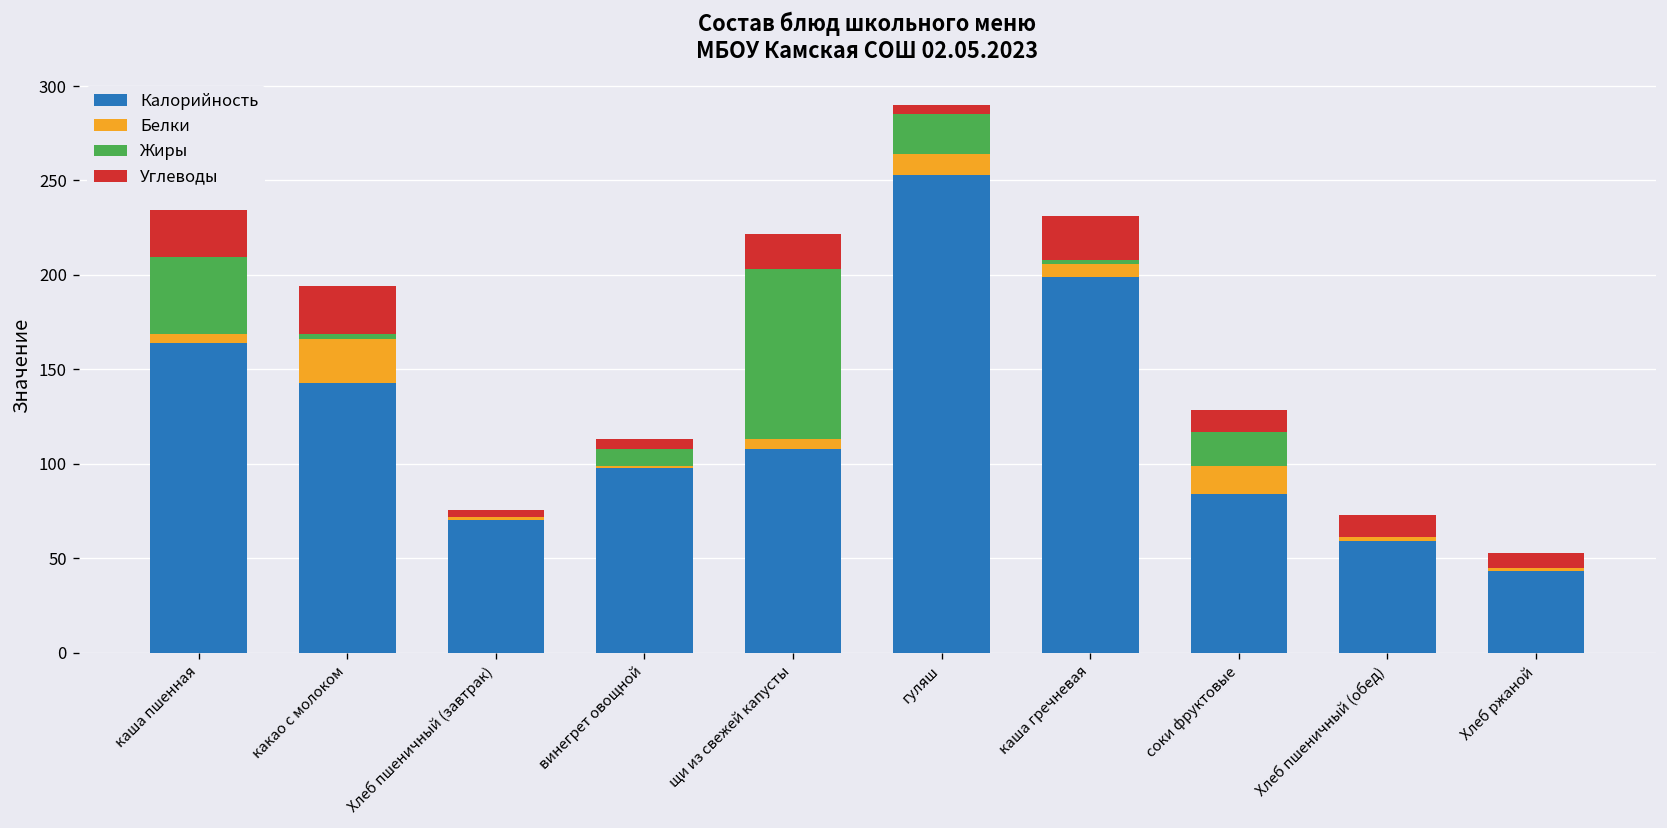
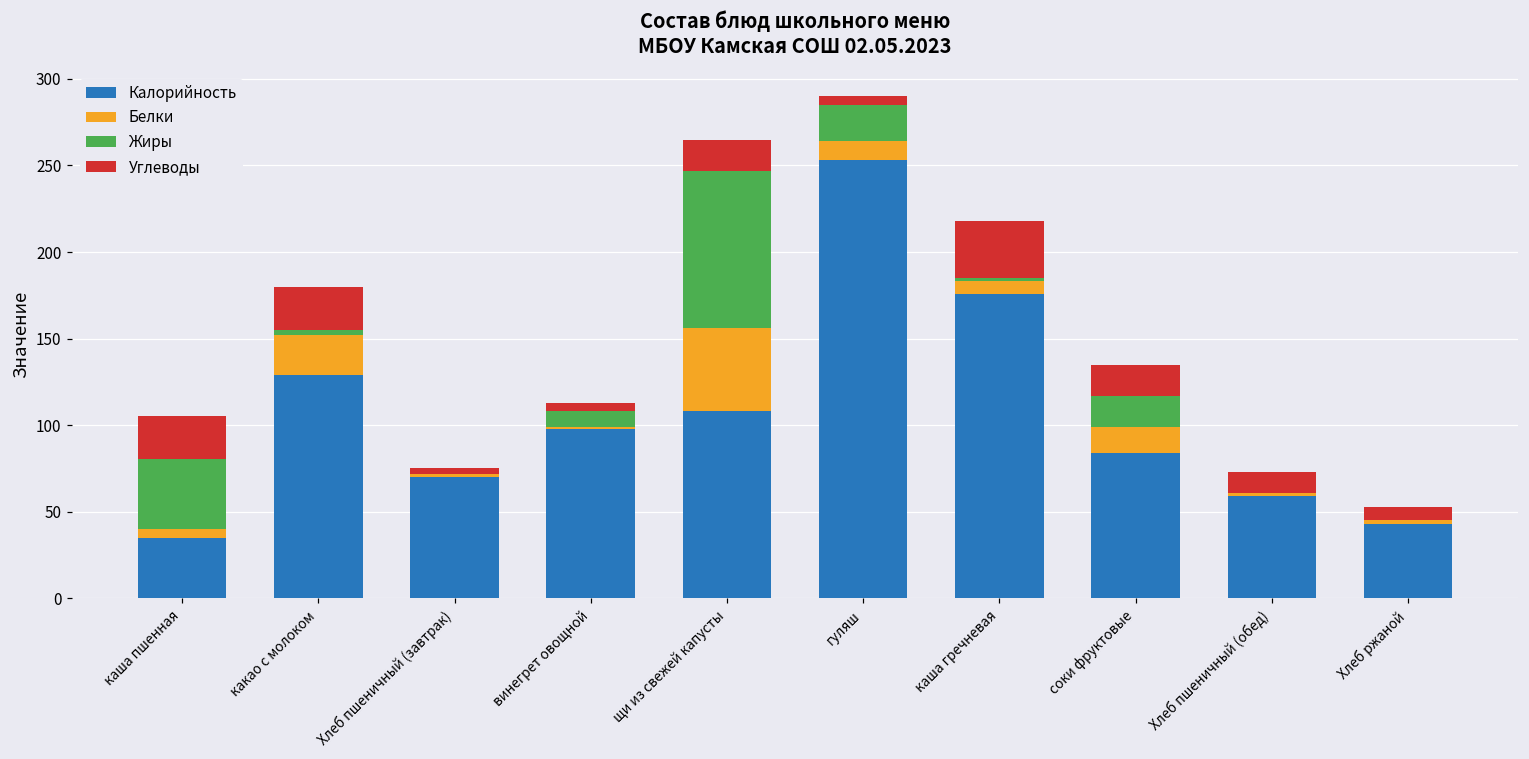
  {
    "Калорийность": {
-     "каша пшенная": 164,
-     "какао с молоком": 143,
+     "каша пшенная": 35,
+     "какао с молоком": 129,
      "Хлеб пшеничный (завтрак)": 70,
      "винегрет овощной": 98,
      "щи из свежей капусты": 108,
      "гуляш": 253,
-     "каша гречневая": 199,
+     "каша гречневая": 176,
      "соки фруктовые": 84,
      "Хлеб пшеничный (обед)": 59,
      "Хлеб ржаной": 43
    },
    "Белки": {
      "каша пшенная": 5,
      "какао с молоком": 23,
      "Хлеб пшеничный (завтрак)": 2,
-     "щи из свежей капусты": 5,
+     "щи из свежей капусты": 48,
      "гуляш": 11,
      "каша гречневая": 7,
      "соки фруктовые": 15,
      "Хлеб пшеничный (обед)": 2,
      "Хлеб ржаной": 2
    },
    "Жиры": {
      "каша пшенная": 40,
      "какао с молоком": 3,
      "Хлеб пшеничный (завтрак)": 0,
      "винегрет овощной": 9,
      "щи из свежей капусты": 90,
      "гуляш": 21,
      "каша гречневая": 2,
      "соки фруктовые": 18,
      "Хлеб пшеничный (обед)": 0,
      "Хлеб ржаной": 0
    },
    "Углеводы": {
      "каша пшенная": 25,
      "какао с молоком": 25,
      "Хлеб пшеничный (завтрак)": 4,
      "винегрет овощной": 5,
      "щи из свежей капусты": 18,
      "гуляш": 5,
-     "каша гречневая": 23,
-     "соки фруктовые": 12,
+     "каша гречневая": 33,
+     "соки фруктовые": 18,
      "Хлеб пшеничный (обед)": 12,
      "Хлеб ржаной": 8
    }
  }
